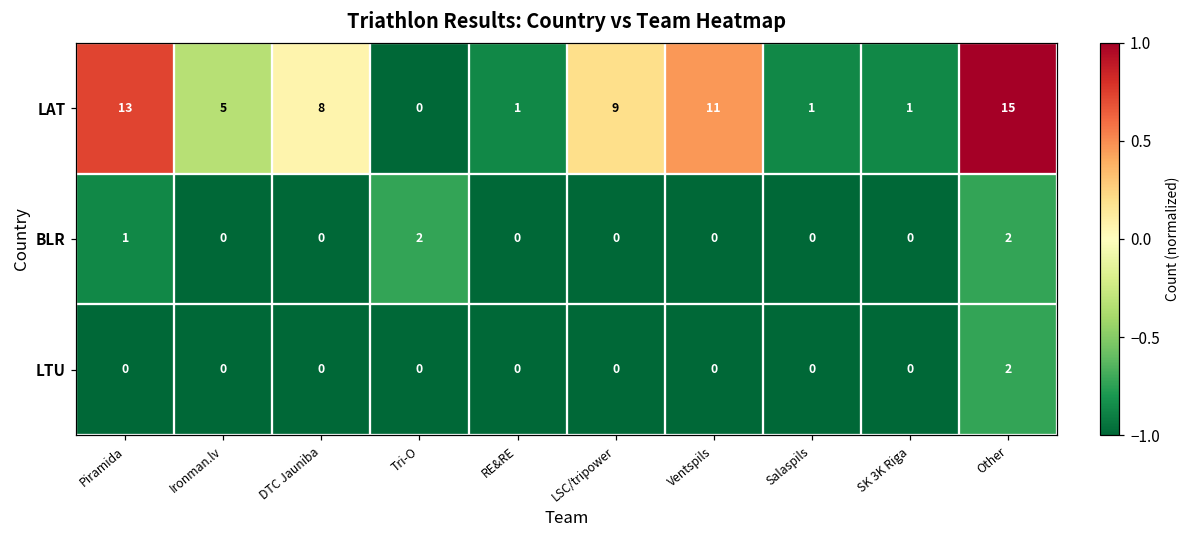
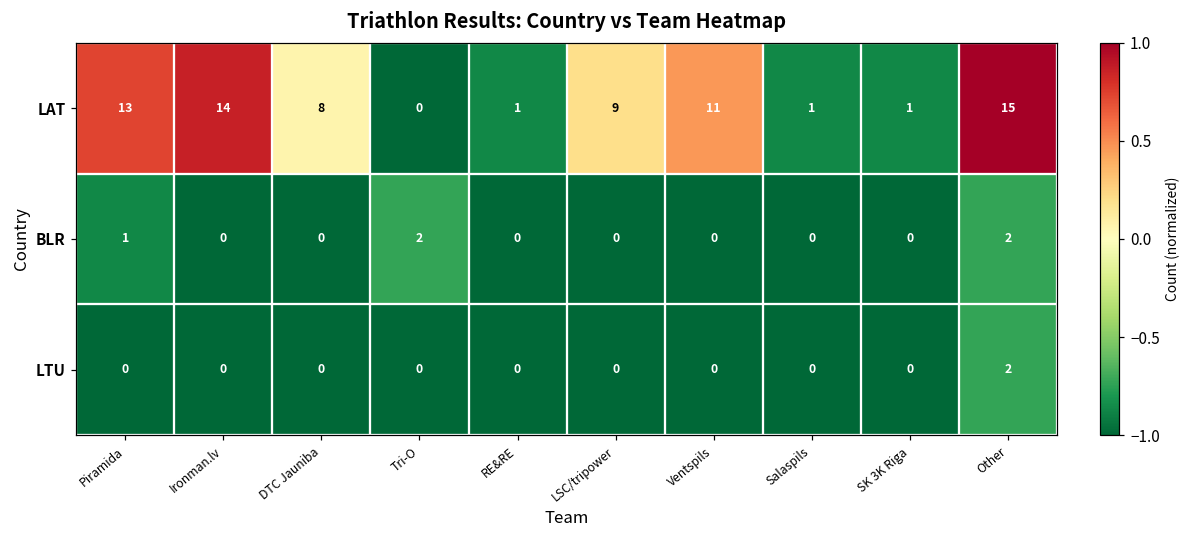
  {
    "LAT": {
      "Piramida": 13,
-     "Ironman.lv": 5,
+     "Ironman.lv": 14,
      "DTC Jauniba": 8,
      "Tri-O": 0,
      "RE&RE": 1,
      "LSC/tripower": 9,
      "Ventspils": 11,
      "Salaspils": 1,
      "SK 3K Riga": 1,
      "Other": 15
    },
    "BLR": {
      "Piramida": 1,
      "Ironman.lv": 0,
      "DTC Jauniba": 0,
      "Tri-O": 2,
      "RE&RE": 0,
      "LSC/tripower": 0,
      "Ventspils": 0,
      "Salaspils": 0,
      "SK 3K Riga": 0,
      "Other": 2
    },
    "LTU": {
      "Piramida": 0,
      "Ironman.lv": 0,
      "DTC Jauniba": 0,
      "Tri-O": 0,
      "RE&RE": 0,
      "LSC/tripower": 0,
      "Ventspils": 0,
      "Salaspils": 0,
      "SK 3K Riga": 0,
      "Other": 2
    }
  }
